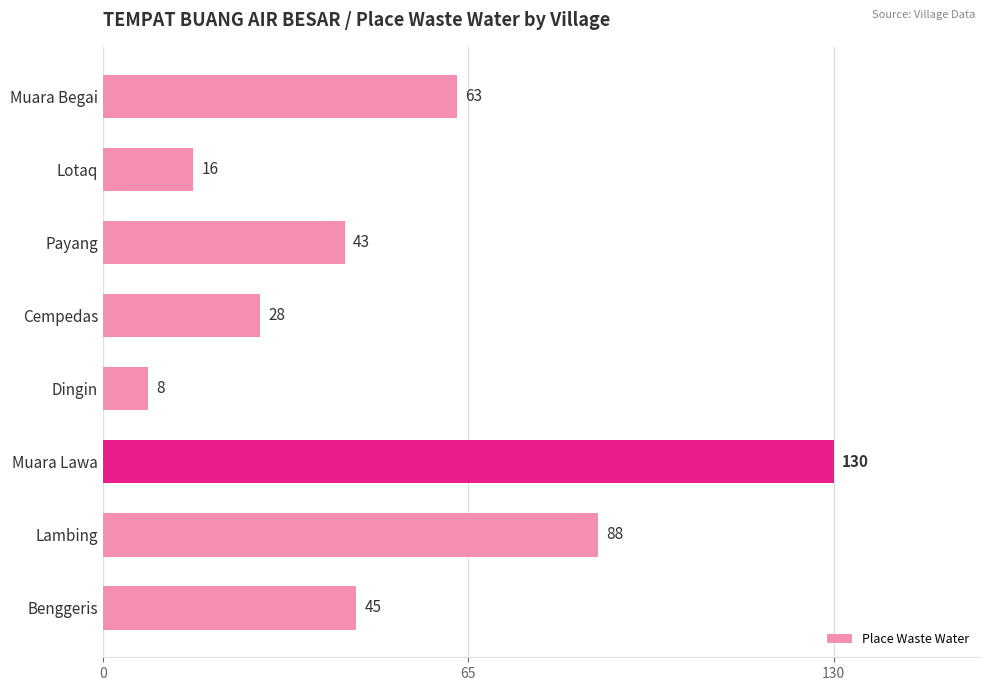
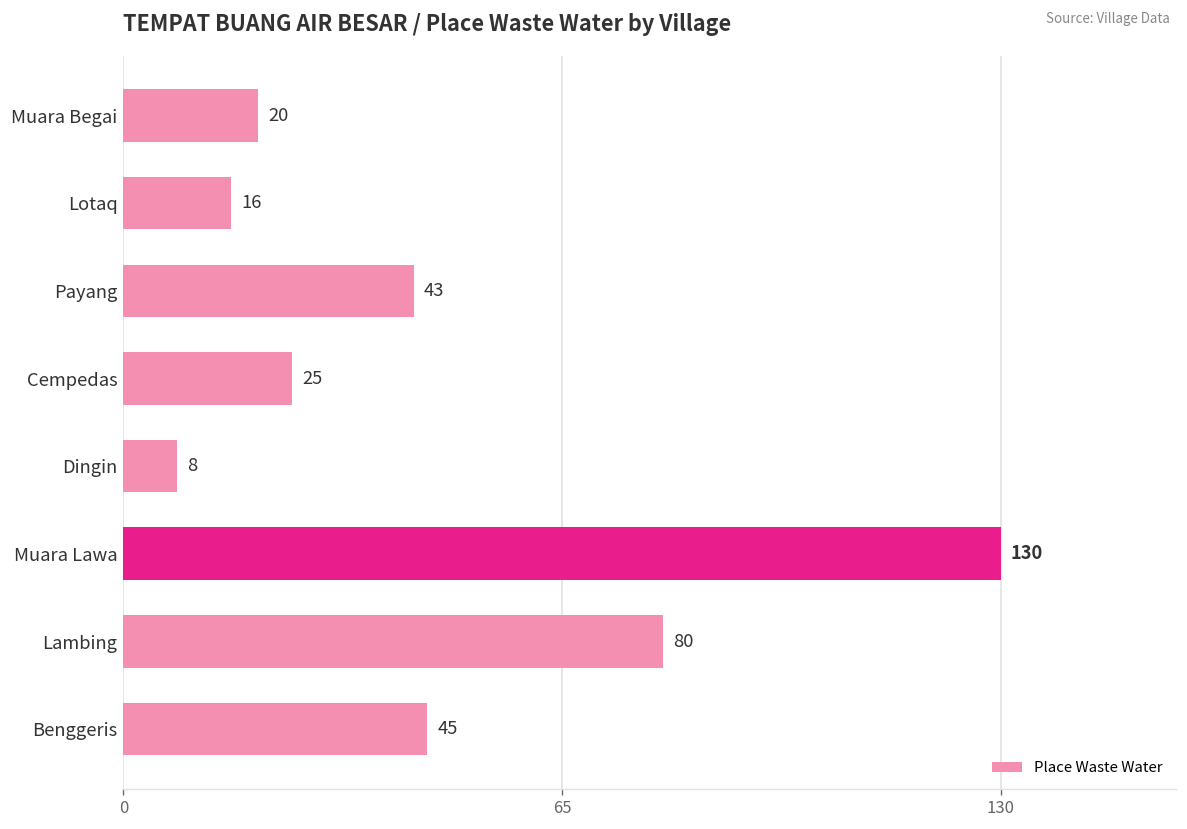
  {
-   "Muara Begai": 63,
+   "Muara Begai": 20,
    "Lotaq": 16,
    "Payang": 43,
-   "Cempedas": 28,
+   "Cempedas": 25,
    "Dingin": 8,
    "Muara Lawa": 130,
-   "Lambing": 88,
+   "Lambing": 80,
    "Benggeris": 45
  }
